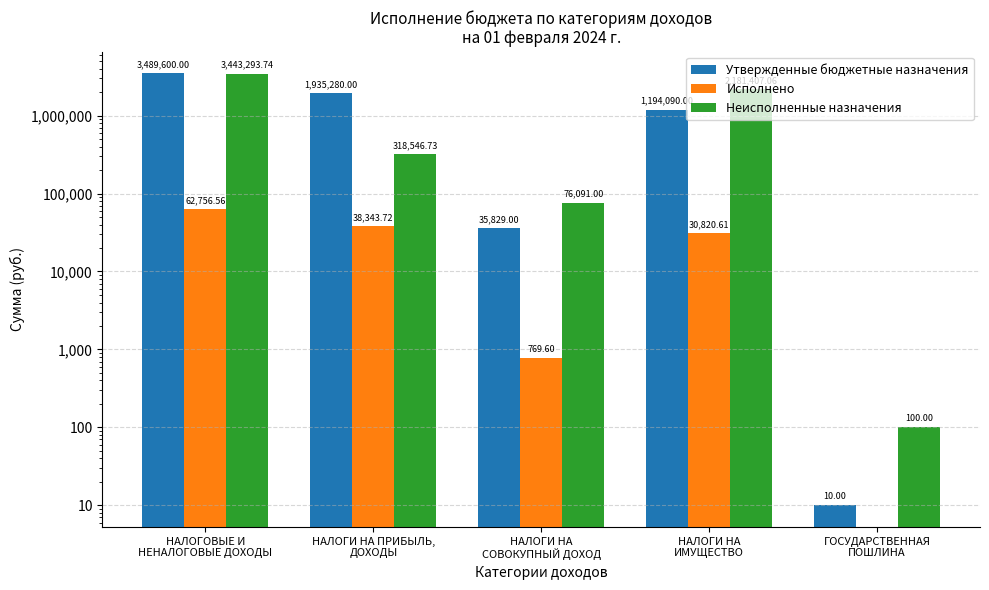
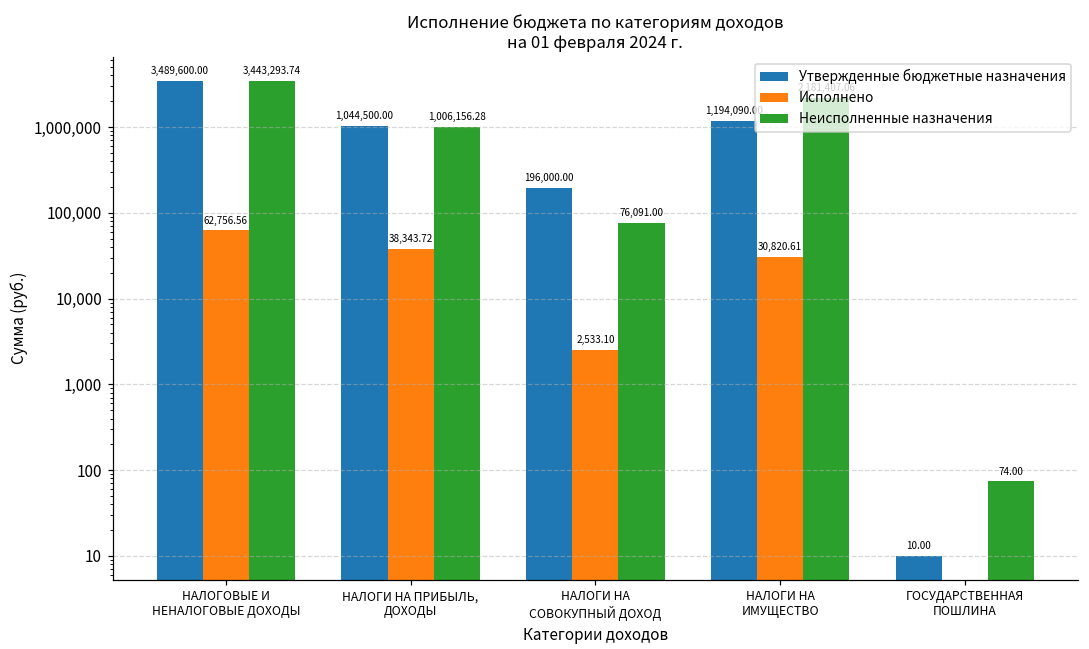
  {
    "Утвержденные бюджетные назначения": {
      "НАЛОГОВЫЕ И НЕНАЛОГОВЫЕ ДОХОДЫ": "3,489,600.00",
-     "НАЛОГИ НА ПРИБЫЛЬ, ДОХОДЫ": "1,935,280.00",
-     "НАЛОГИ НА СОВОКУПНЫЙ ДОХОД": "35,829.00",
+     "НАЛОГИ НА ПРИБЫЛЬ, ДОХОДЫ": "1,044,500.00",
+     "НАЛОГИ НА СОВОКУПНЫЙ ДОХОД": "196,000.00",
      "ГОСУДАРСТВЕННАЯ ПОШЛИНА": "10.00"
    },
    "Исполнено": {
      "НАЛОГОВЫЕ И НЕНАЛОГОВЫЕ ДОХОДЫ": "62,756.56",
      "НАЛОГИ НА ПРИБЫЛЬ, ДОХОДЫ": "38,343.72",
-     "НАЛОГИ НА СОВОКУПНЫЙ ДОХОД": "769.60",
+     "НАЛОГИ НА СОВОКУПНЫЙ ДОХОД": "2,533.10",
      "НАЛОГИ НА ИМУЩЕСТВО": "30,820.61"
    },
    "Неисполненные назначения": {
      "НАЛОГОВЫЕ И НЕНАЛОГОВЫЕ ДОХОДЫ": "3,443,293.74",
-     "НАЛОГИ НА ПРИБЫЛЬ, ДОХОДЫ": "318,546.73",
+     "НАЛОГИ НА ПРИБЫЛЬ, ДОХОДЫ": "1,006,156.28",
      "НАЛОГИ НА СОВОКУПНЫЙ ДОХОД": "76,091.00",
-     "ГОСУДАРСТВЕННАЯ ПОШЛИНА": "100.00"
+     "ГОСУДАРСТВЕННАЯ ПОШЛИНА": "74.00"
    }
  }
